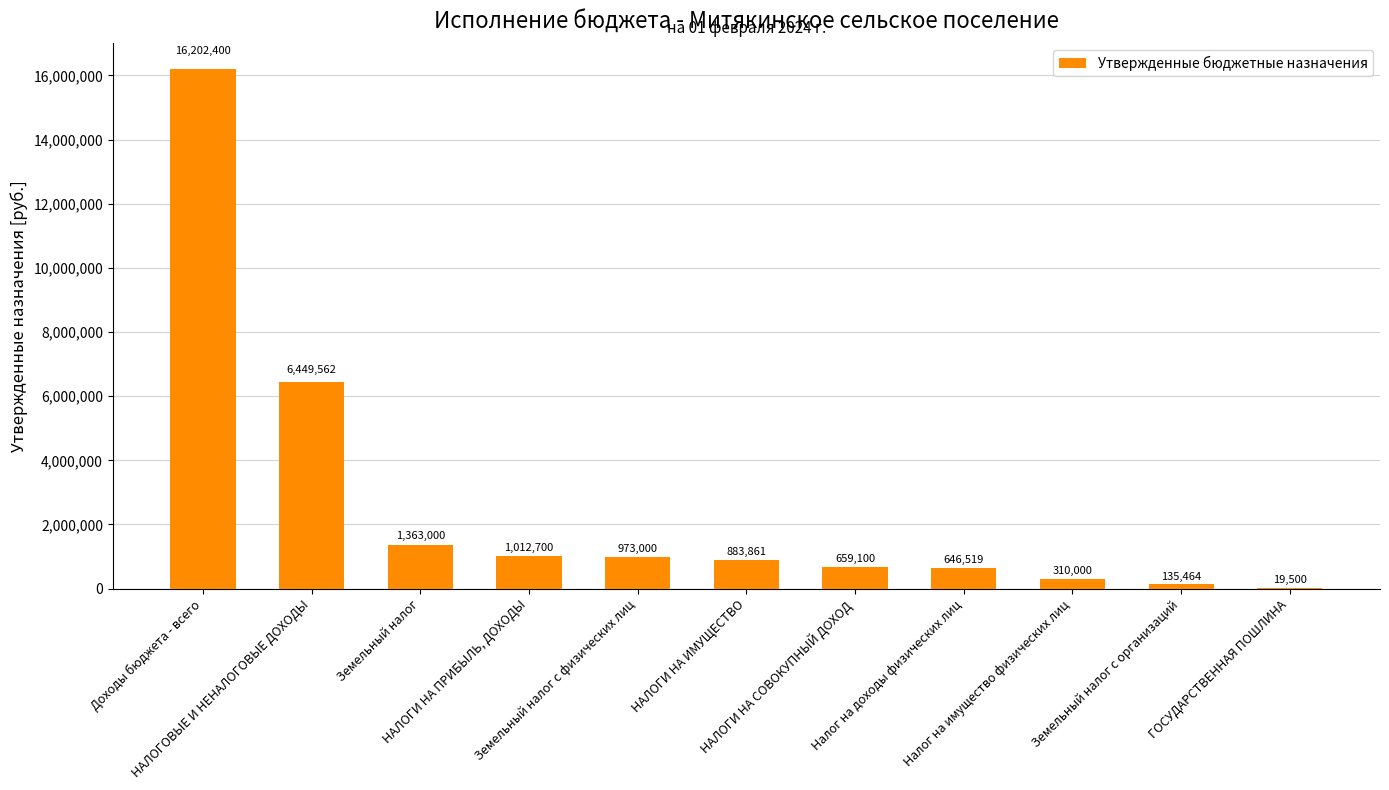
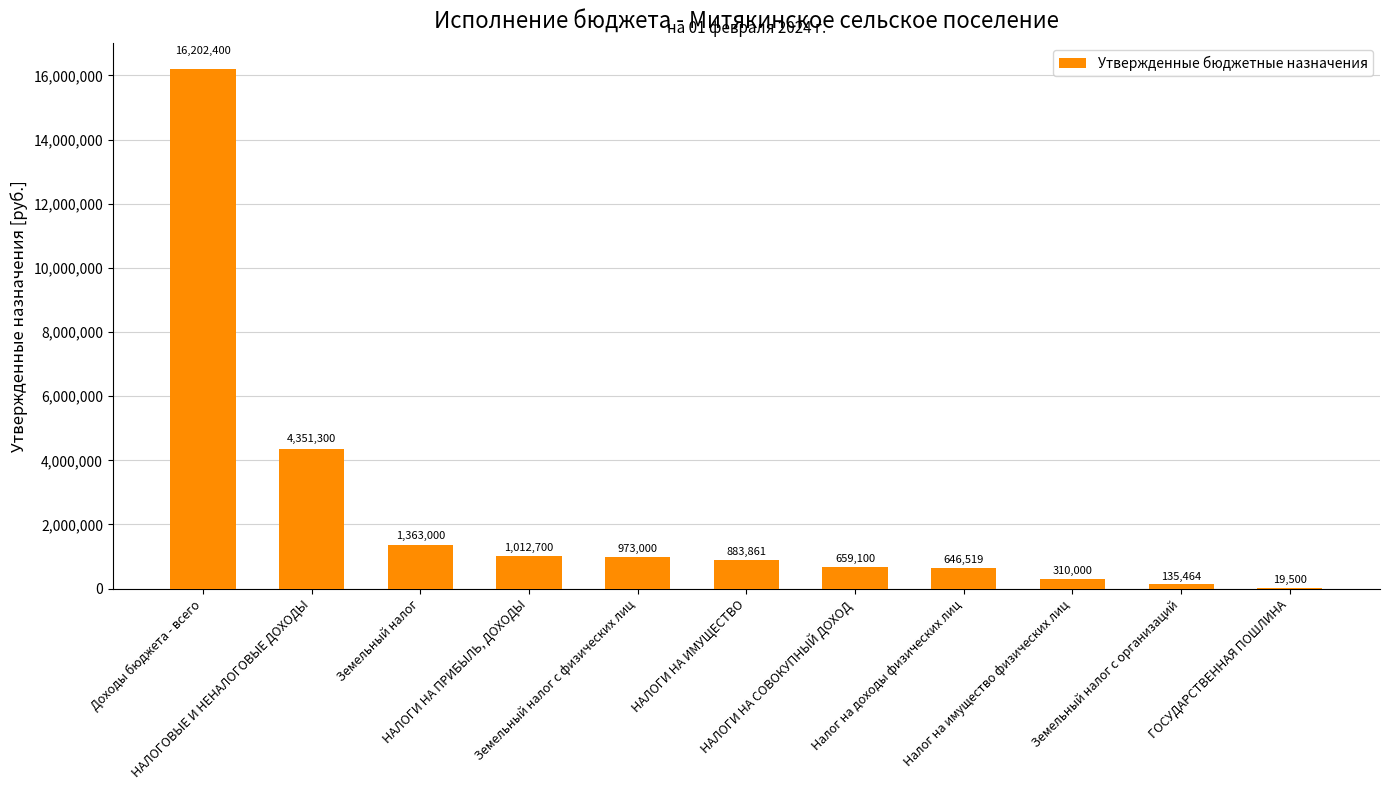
  {
    "Доходы бюджета - всего": "16,202,400",
-   "НАЛОГОВЫЕ И НЕНАЛОГОВЫЕ ДОХОДЫ": "6,449,562",
+   "НАЛОГОВЫЕ И НЕНАЛОГОВЫЕ ДОХОДЫ": "4,351,300",
    "Земельный налог": "1,363,000",
    "НАЛОГИ НА ПРИБЫЛЬ, ДОХОДЫ": "1,012,700",
    "Земельный налог с физических лиц": "973,000",
    "НАЛОГИ НА ИМУЩЕСТВО": "883,861",
    "НАЛОГИ НА СОВОКУПНЫЙ ДОХОД": "659,100",
    "Налог на доходы физических лиц": "646,519",
    "Налог на имущество физических лиц": "310,000",
    "Земельный налог с организаций": "135,464",
    "ГОСУДАРСТВЕННАЯ ПОШЛИНА": "19,500"
  }
